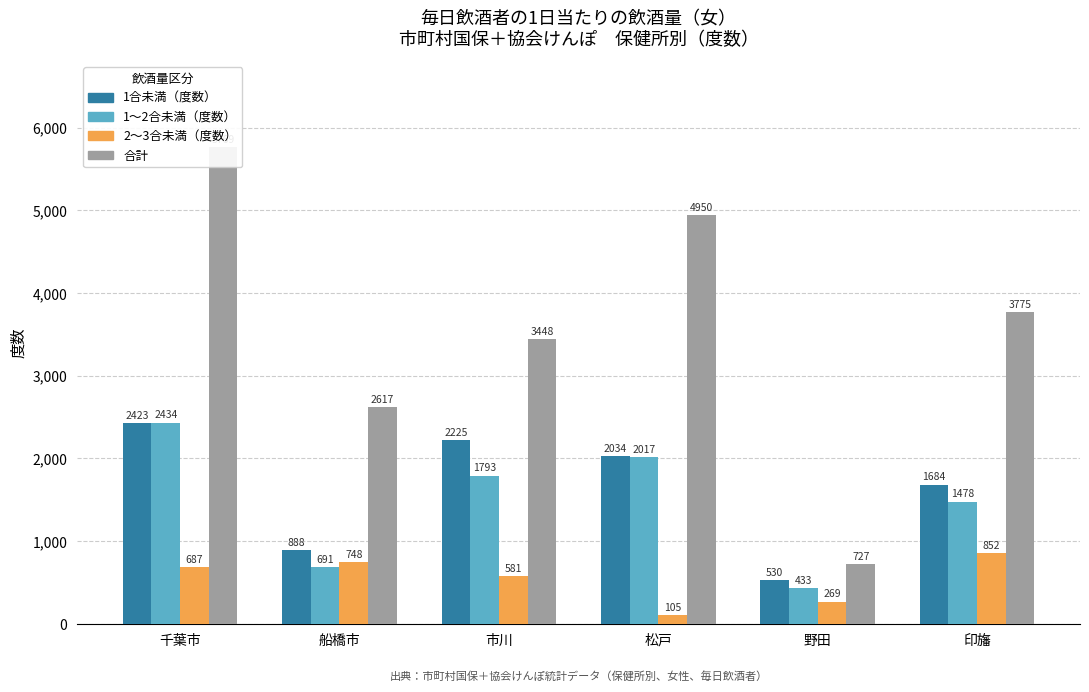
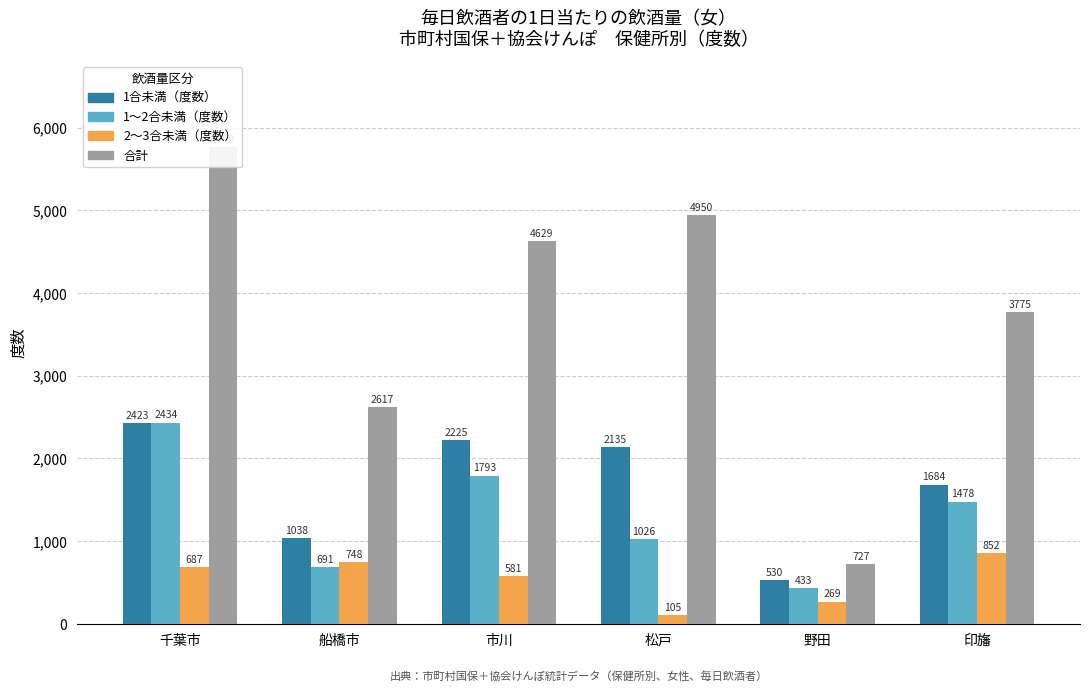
  {
    "1合未満（度数）": {
      "千葉市": 2423,
-     "船橋市": 888,
+     "船橋市": 1038,
      "市川": 2225,
-     "松戸": 2034,
+     "松戸": 2135,
      "野田": 530,
      "印旛": 1684
    },
    "1～2合未満（度数）": {
      "千葉市": 2434,
      "船橋市": 691,
      "市川": 1793,
-     "松戸": 2017,
+     "松戸": 1026,
      "野田": 433,
      "印旛": 1478
    },
    "2～3合未満（度数）": {
      "千葉市": 687,
      "船橋市": 748,
      "市川": 581,
      "松戸": 105,
      "野田": 269,
      "印旛": 852
    },
    "合計": {
      "船橋市": 2617,
-     "市川": 3448,
+     "市川": 4629,
      "松戸": 4950,
      "野田": 727,
      "印旛": 3775
    }
  }
